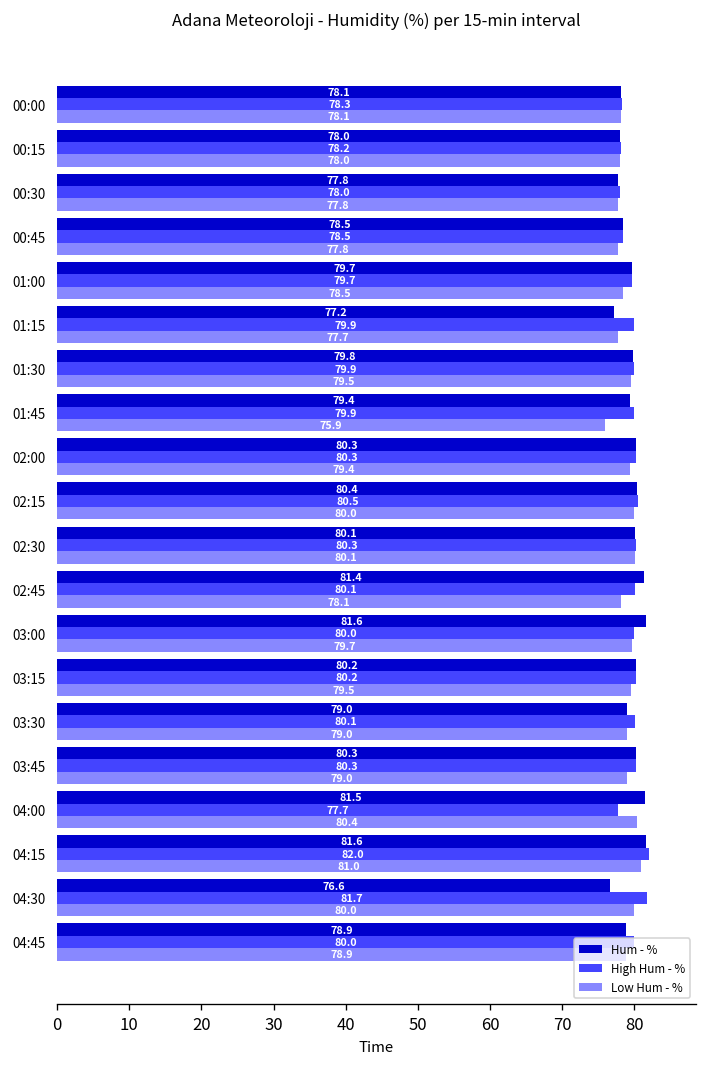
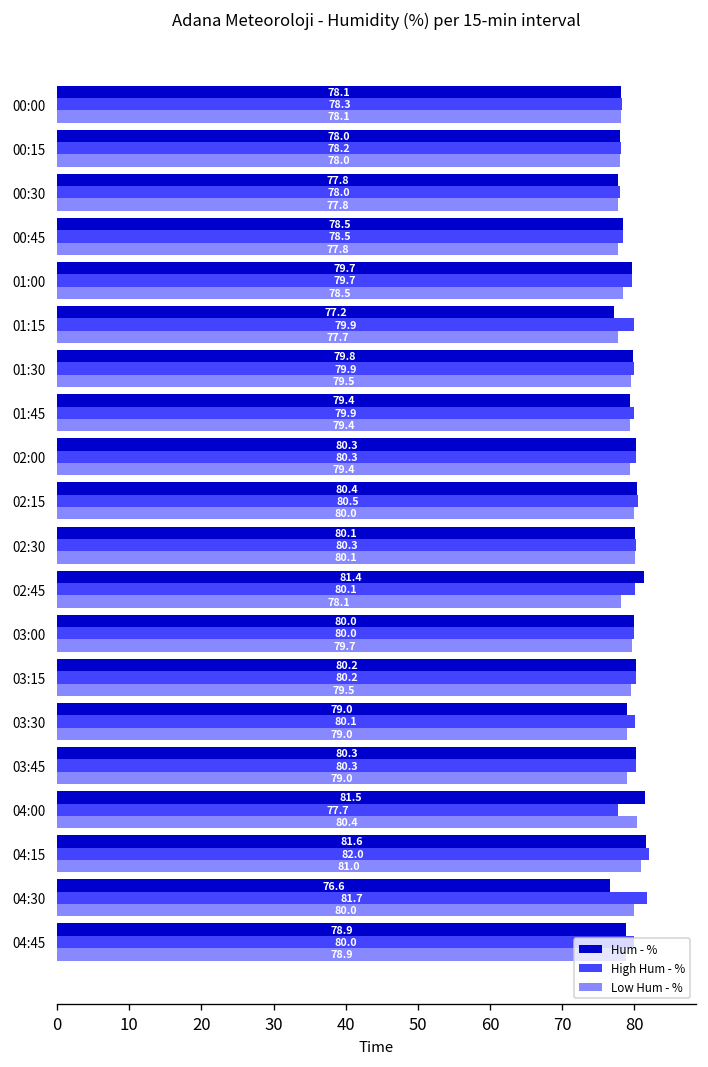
  {
    "Hum - %": {
      "00:00": 78.1,
      "00:15": 78.0,
      "00:30": 77.8,
      "00:45": 78.5,
      "01:00": 79.7,
      "01:15": 77.2,
      "01:30": 79.8,
      "01:45": 79.4,
      "02:00": 80.3,
      "02:15": 80.4,
      "02:30": 80.1,
      "02:45": 81.4,
-     "03:00": 81.6,
+     "03:00": 80.0,
      "03:15": 80.2,
      "03:30": 79.0,
      "03:45": 80.3,
      "04:00": 81.5,
      "04:15": 81.6,
      "04:30": 76.6,
      "04:45": 78.9
    },
    "High Hum - %": {
      "00:00": 78.3,
      "00:15": 78.2,
      "00:30": 78.0,
      "00:45": 78.5,
      "01:00": 79.7,
      "01:15": 79.9,
      "01:30": 79.9,
      "01:45": 79.9,
      "02:00": 80.3,
      "02:15": 80.5,
      "02:30": 80.3,
      "02:45": 80.1,
      "03:00": 80.0,
      "03:15": 80.2,
      "03:30": 80.1,
      "03:45": 80.3,
      "04:00": 77.7,
      "04:15": 82.0,
      "04:30": 81.7
    },
    "Low Hum - %": {
      "00:00": 78.1,
      "00:15": 78.0,
      "00:30": 77.8,
      "00:45": 77.8,
      "01:00": 78.5,
      "01:15": 77.7,
      "01:30": 79.5,
-     "01:45": 75.9,
+     "01:45": 79.4,
      "02:00": 79.4,
      "02:15": 80.0,
      "02:30": 80.1,
      "02:45": 78.1,
      "03:00": 79.7,
      "03:15": 79.5,
      "03:30": 79.0,
      "03:45": 79.0,
      "04:00": 80.4,
      "04:15": 81.0,
      "04:30": 80.0
    }
  }
